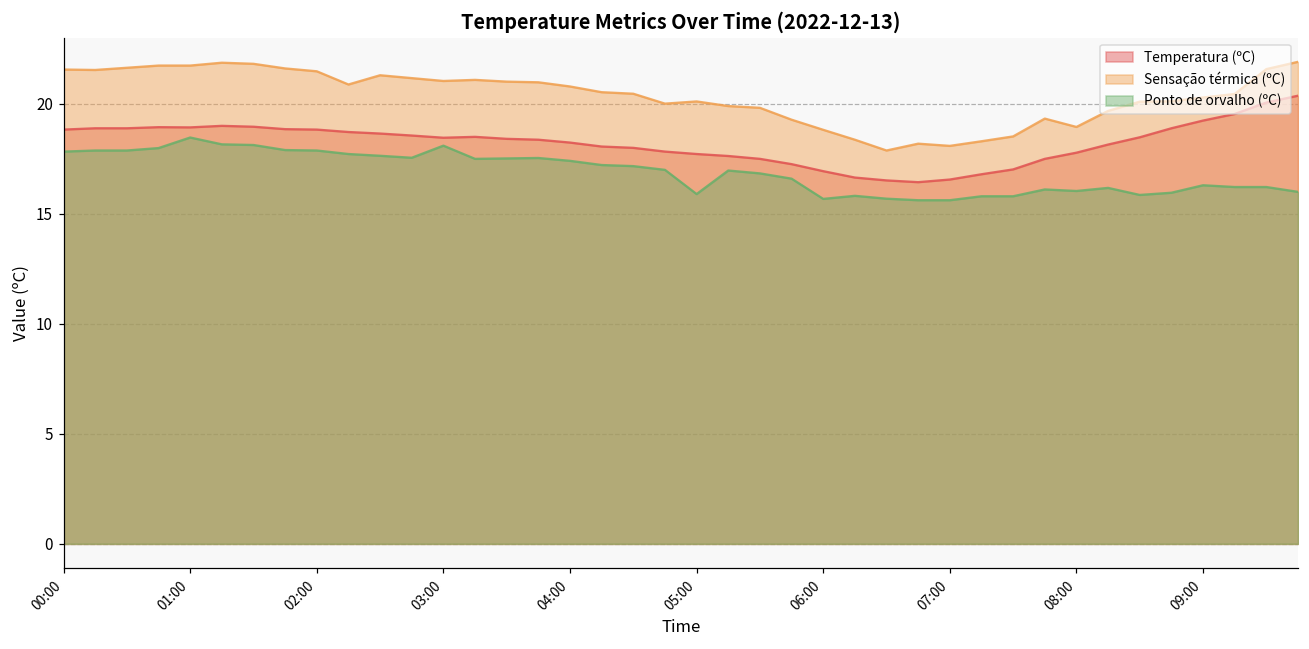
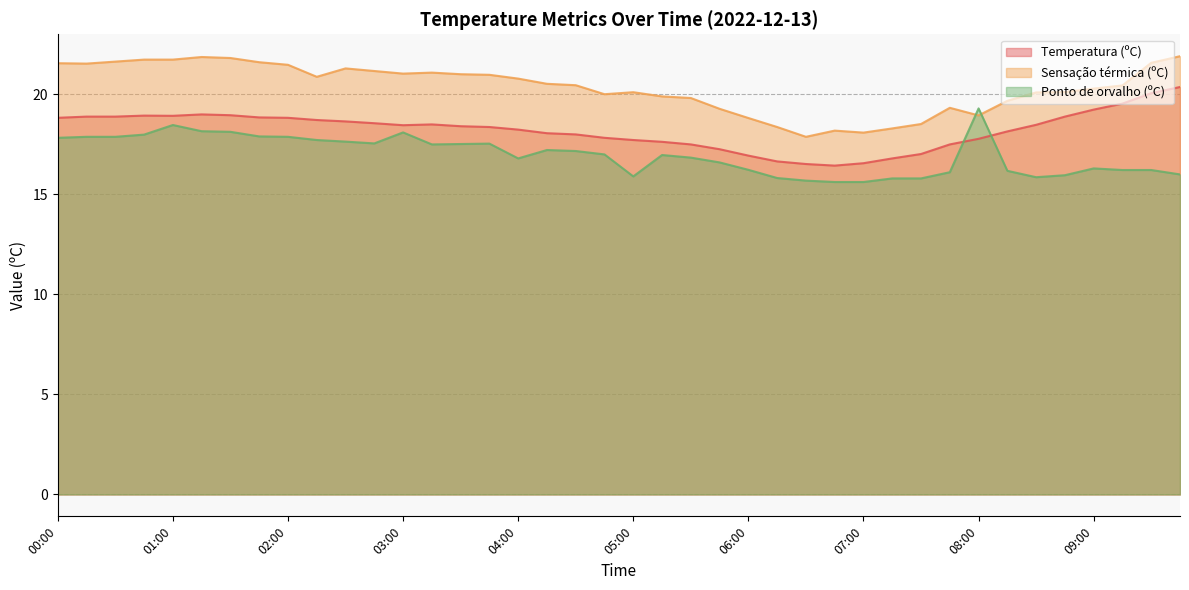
  {
    "Ponto de orvalho (ºC)": {
      "00:00": 17.8,
      "01:00": 18.5,
      "02:00": 17.9,
      "03:00": 18.1,
-     "04:00": 17.4,
+     "04:00": 16.8,
      "05:00": 15.9,
-     "06:00": 15.7,
+     "06:00": 16.2,
      "07:00": 15.6,
-     "08:00": 16.0,
+     "08:00": 19.3,
      "09:00": 16.3
    }
  }
